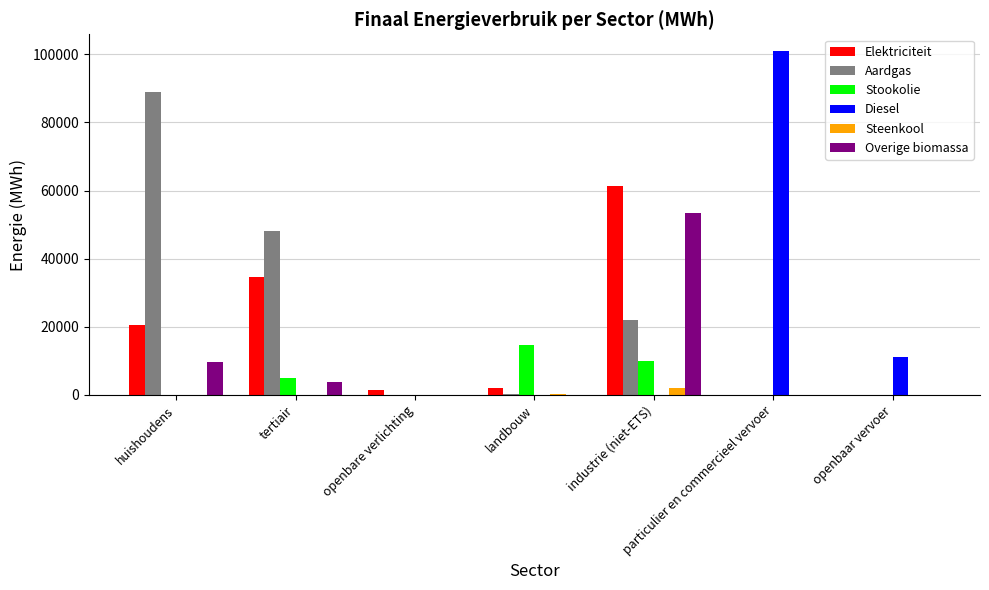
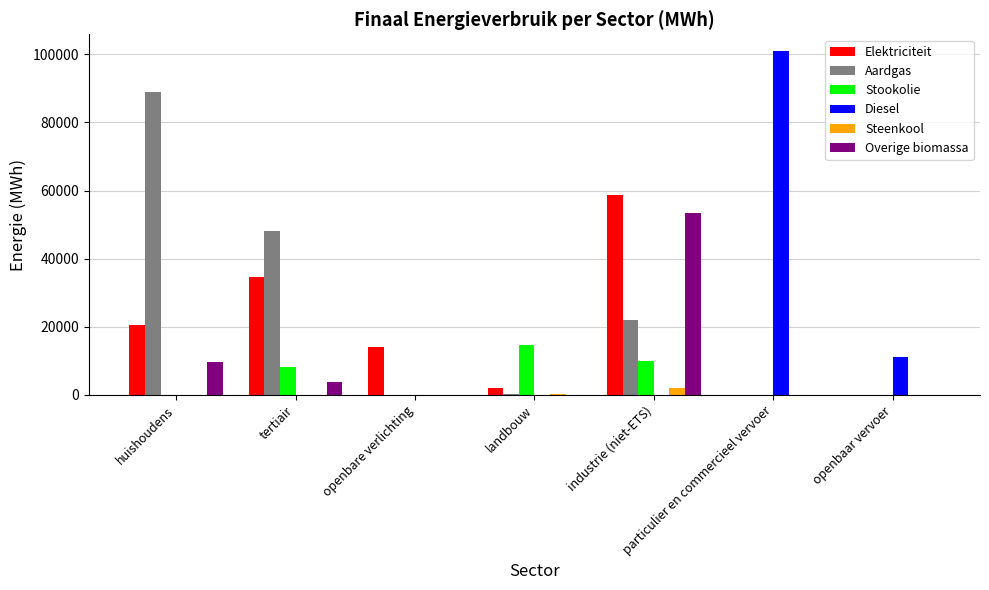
  {
    "Elektriciteit": {
      "huishoudens": 20000,
      "tertiair": 35000,
-     "openbare verlichting": 1000,
+     "openbare verlichting": 14000,
      "landbouw": 2000,
-     "industrie (niet-ETS)": 61000,
+     "industrie (niet-ETS)": 59000,
      "openbaar vervoer": 0
    },
    "Aardgas": {
      "huishoudens": 89000,
      "tertiair": 48000,
      "openbare verlichting": 0,
      "industrie (niet-ETS)": 22000,
      "openbaar vervoer": 0
    },
    "Stookolie": {
      "huishoudens": 0,
-     "tertiair": 5000,
+     "tertiair": 8000,
      "openbare verlichting": 0,
      "landbouw": 15000,
      "industrie (niet-ETS)": 10000,
      "particulier en commercieel vervoer": 0,
      "openbaar vervoer": 0
    },
    "Diesel": {
      "huishoudens": 0,
      "tertiair": 0,
      "openbare verlichting": 0,
      "landbouw": 0,
      "industrie (niet-ETS)": 0,
      "particulier en commercieel vervoer": 101000,
      "openbaar vervoer": 11000
    },
    "Steenkool": {
      "huishoudens": 0,
      "tertiair": 0,
      "openbare verlichting": 0,
      "industrie (niet-ETS)": 2000,
      "particulier en commercieel vervoer": 0,
      "openbaar vervoer": 0
    },
    "Overige biomassa": {
      "huishoudens": 10000,
      "tertiair": 4000,
      "openbare verlichting": 0,
      "landbouw": 0,
      "industrie (niet-ETS)": 54000,
      "particulier en commercieel vervoer": 0,
      "openbaar vervoer": 0
    }
  }
